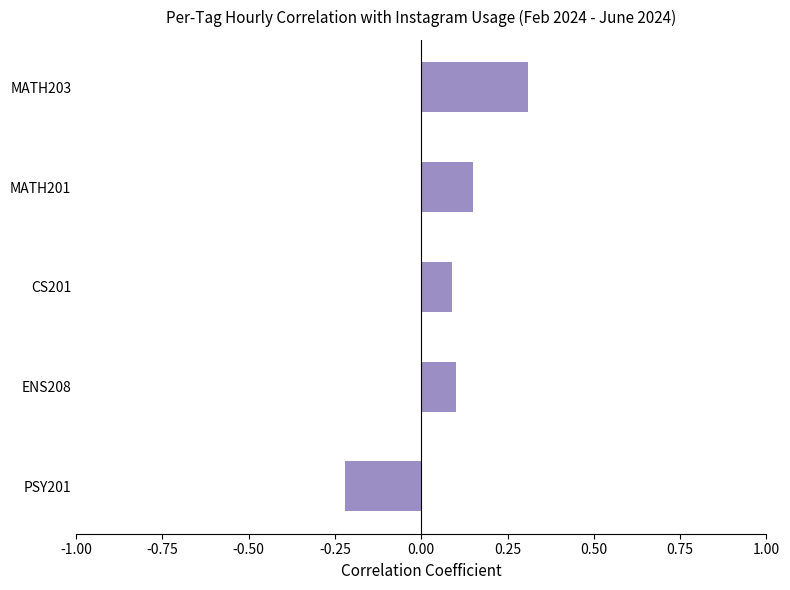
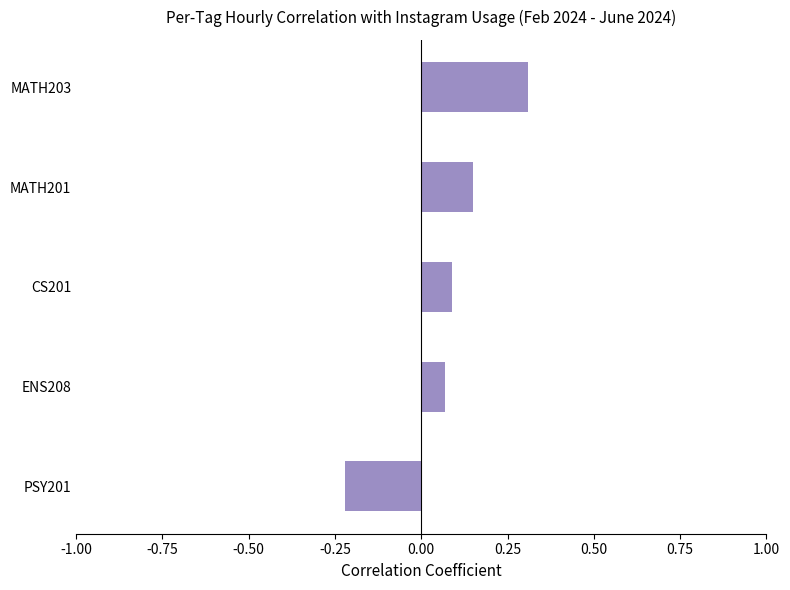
  {
    "MATH203": 0.31,
    "MATH201": 0.15,
    "CS201": 0.09,
-   "ENS208": 0.10,
+   "ENS208": 0.07,
    "PSY201": -0.22
  }
